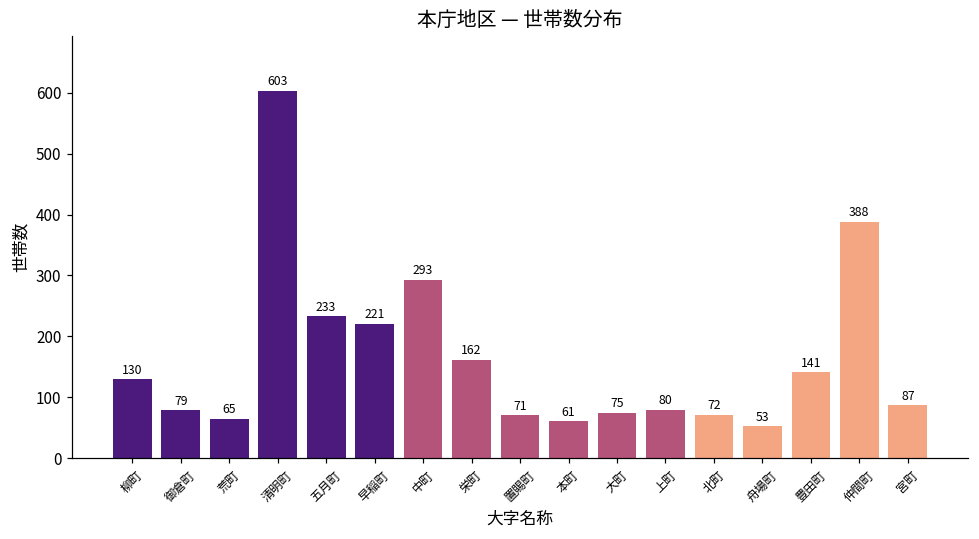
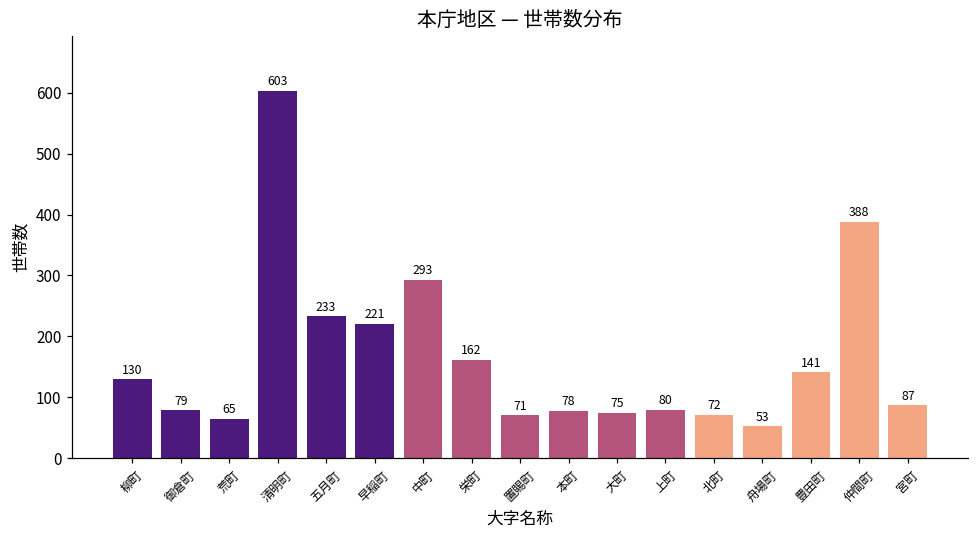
  {
    "柳町": 130,
    "御倉町": 79,
    "荒町": 65,
    "清明町": 603,
    "五月町": 233,
    "早稲町": 221,
    "中町": 293,
    "栄町": 162,
    "置賜町": 71,
-   "本町": 61,
+   "本町": 78,
    "大町": 75,
    "上町": 80,
    "北町": 72,
    "舟場町": 53,
    "豊田町": 141,
    "仲間町": 388,
    "宮町": 87
  }
